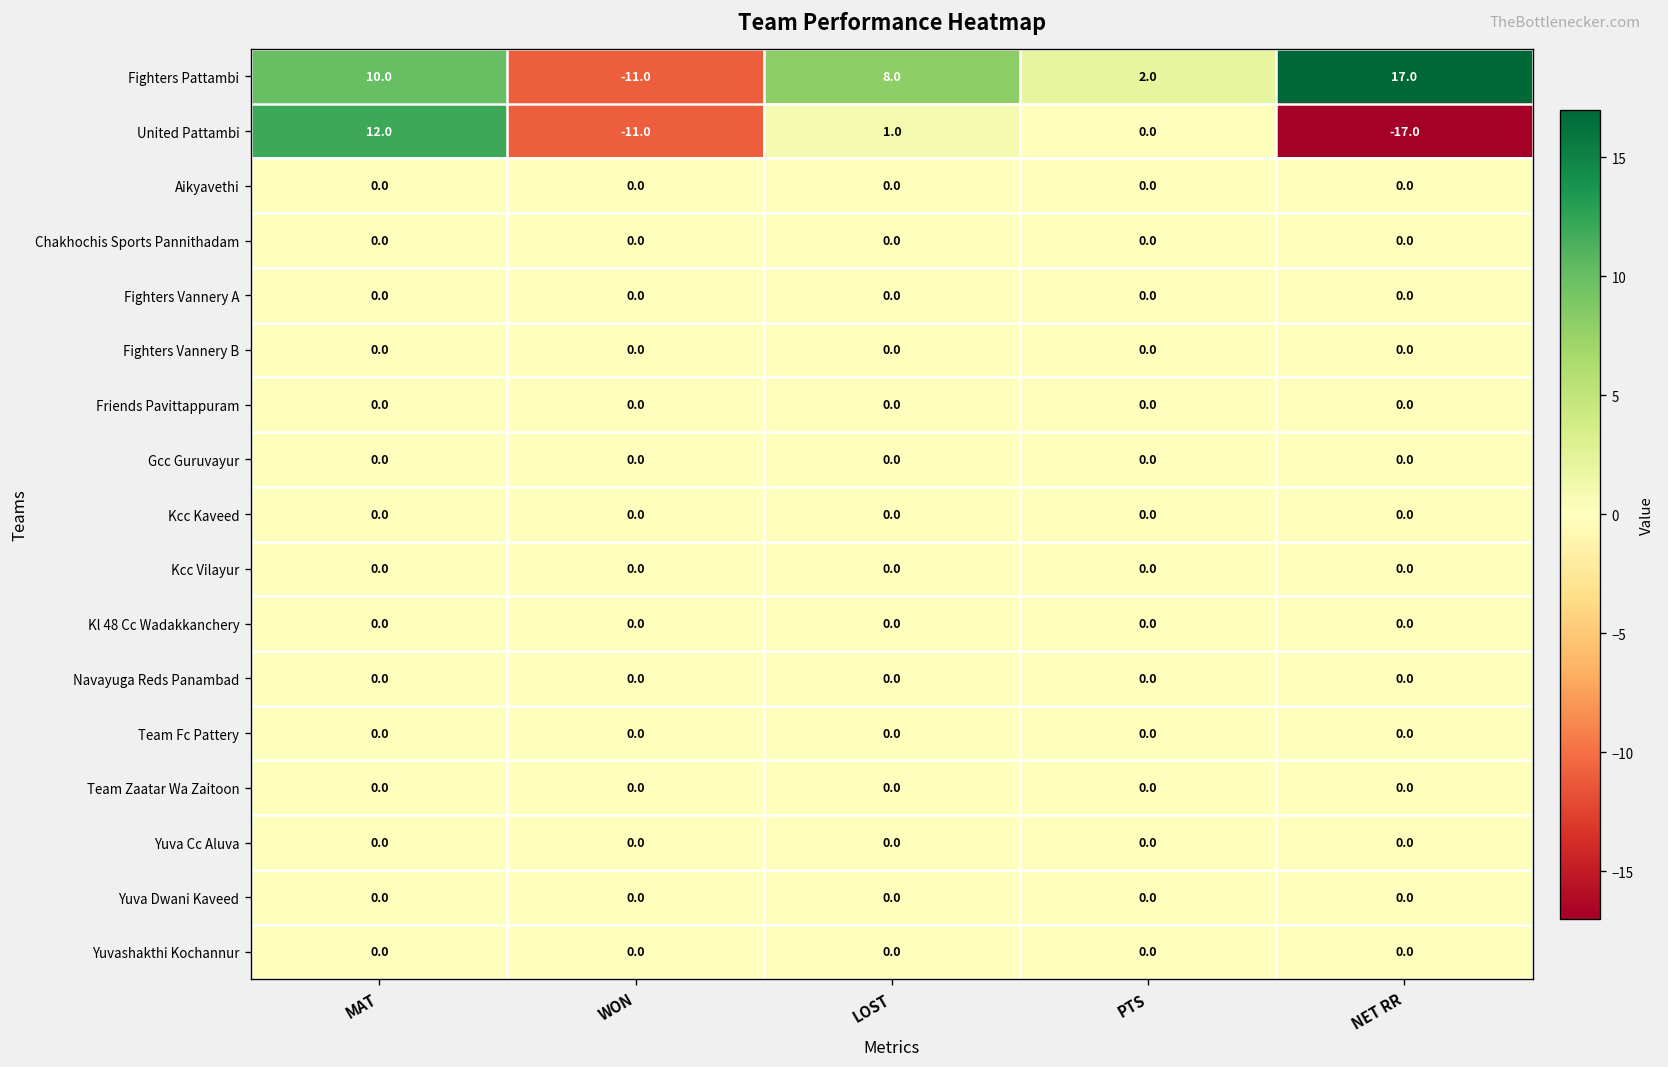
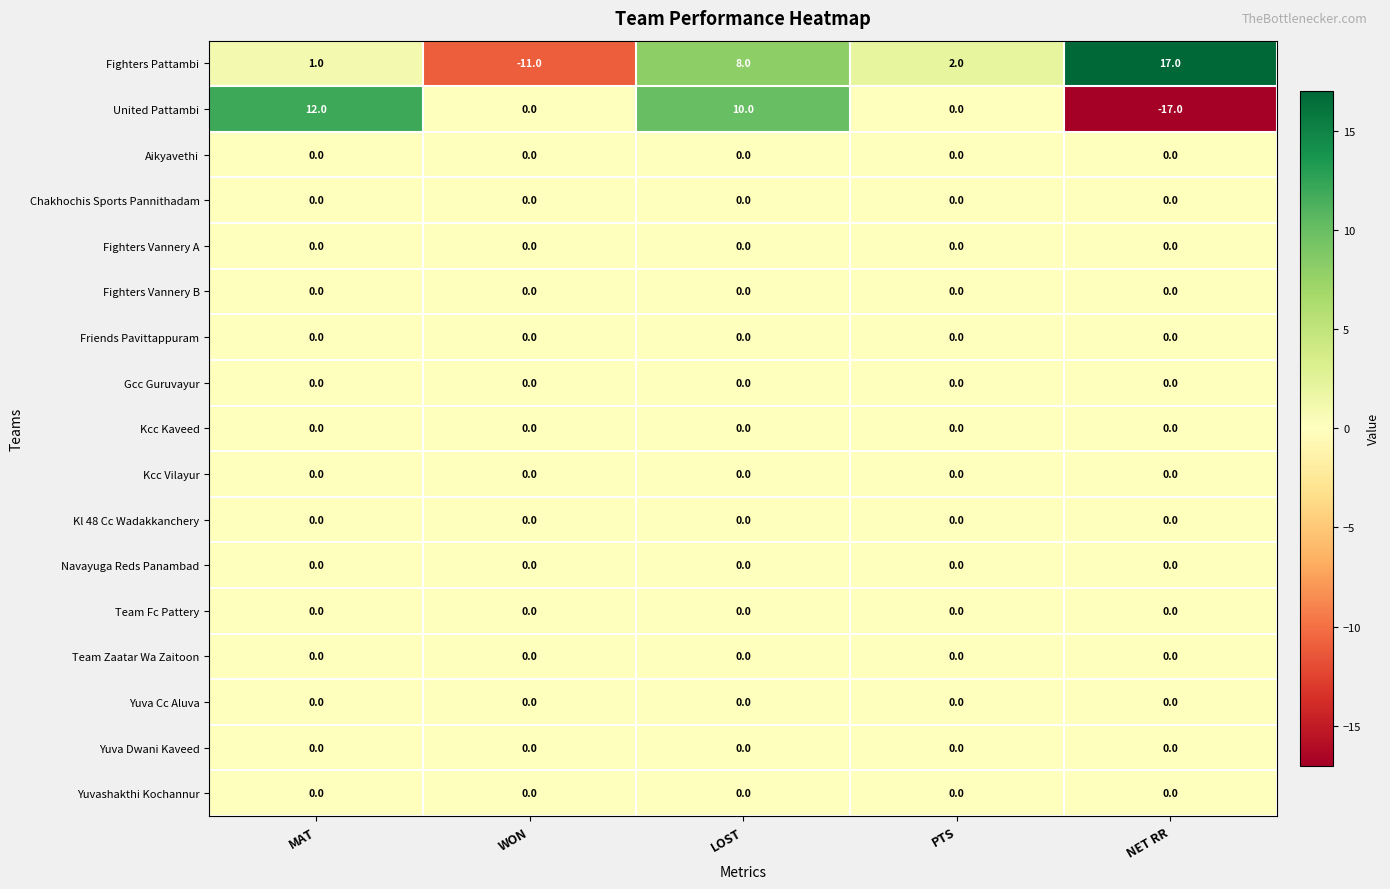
  {
    "Fighters Pattambi": {
-     "MAT": 10.0,
+     "MAT": 1.0,
      "WON": -11.0,
      "LOST": 8.0,
      "PTS": 2.0,
      "NET RR": 17.0
    },
    "United Pattambi": {
      "MAT": 12.0,
-     "WON": -11.0,
-     "LOST": 1.0,
+     "WON": 0.0,
+     "LOST": 10.0,
      "PTS": 0.0,
      "NET RR": -17.0
    },
    "Aikyavethi": {
      "MAT": 0.0,
      "WON": 0.0,
      "LOST": 0.0,
      "PTS": 0.0,
      "NET RR": 0.0
    },
    "Chakhochis Sports Pannithadam": {
      "MAT": 0.0,
      "WON": 0.0,
      "LOST": 0.0,
      "PTS": 0.0,
      "NET RR": 0.0
    },
    "Fighters Vannery A": {
      "MAT": 0.0,
      "WON": 0.0,
      "LOST": 0.0,
      "PTS": 0.0,
      "NET RR": 0.0
    },
    "Fighters Vannery B": {
      "MAT": 0.0,
      "WON": 0.0,
      "LOST": 0.0,
      "PTS": 0.0,
      "NET RR": 0.0
    },
    "Friends Pavittappuram": {
      "MAT": 0.0,
      "WON": 0.0,
      "LOST": 0.0,
      "PTS": 0.0,
      "NET RR": 0.0
    },
    "Gcc Guruvayur": {
      "MAT": 0.0,
      "WON": 0.0,
      "LOST": 0.0,
      "PTS": 0.0,
      "NET RR": 0.0
    },
    "Kcc Kaveed": {
      "MAT": 0.0,
      "WON": 0.0,
      "LOST": 0.0,
      "PTS": 0.0,
      "NET RR": 0.0
    },
    "Kcc Vilayur": {
      "MAT": 0.0,
      "WON": 0.0,
      "LOST": 0.0,
      "PTS": 0.0,
      "NET RR": 0.0
    },
    "Kl 48 Cc Wadakkanchery": {
      "MAT": 0.0,
      "WON": 0.0,
      "LOST": 0.0,
      "PTS": 0.0,
      "NET RR": 0.0
    },
    "Navayuga Reds Panambad": {
      "MAT": 0.0,
      "WON": 0.0,
      "LOST": 0.0,
      "PTS": 0.0,
      "NET RR": 0.0
    },
    "Team Fc Pattery": {
      "MAT": 0.0,
      "WON": 0.0,
      "LOST": 0.0,
      "PTS": 0.0,
      "NET RR": 0.0
    },
    "Team Zaatar Wa Zaitoon": {
      "MAT": 0.0,
      "WON": 0.0,
      "LOST": 0.0,
      "PTS": 0.0,
      "NET RR": 0.0
    },
    "Yuva Cc Aluva": {
      "MAT": 0.0,
      "WON": 0.0,
      "LOST": 0.0,
      "PTS": 0.0,
      "NET RR": 0.0
    },
    "Yuva Dwani Kaveed": {
      "MAT": 0.0,
      "WON": 0.0,
      "LOST": 0.0,
      "PTS": 0.0,
      "NET RR": 0.0
    },
    "Yuvashakthi Kochannur": {
      "MAT": 0.0,
      "WON": 0.0,
      "LOST": 0.0,
      "PTS": 0.0,
      "NET RR": 0.0
    }
  }
